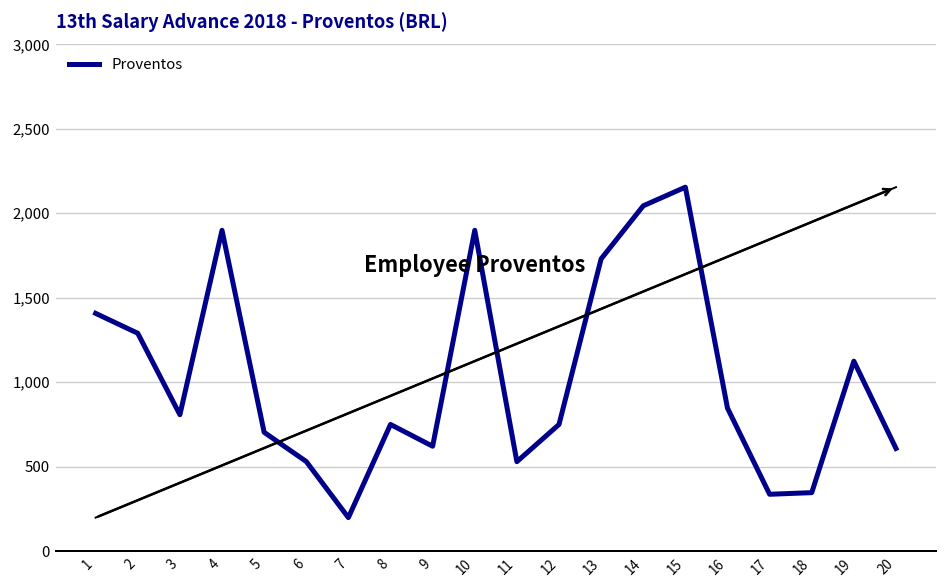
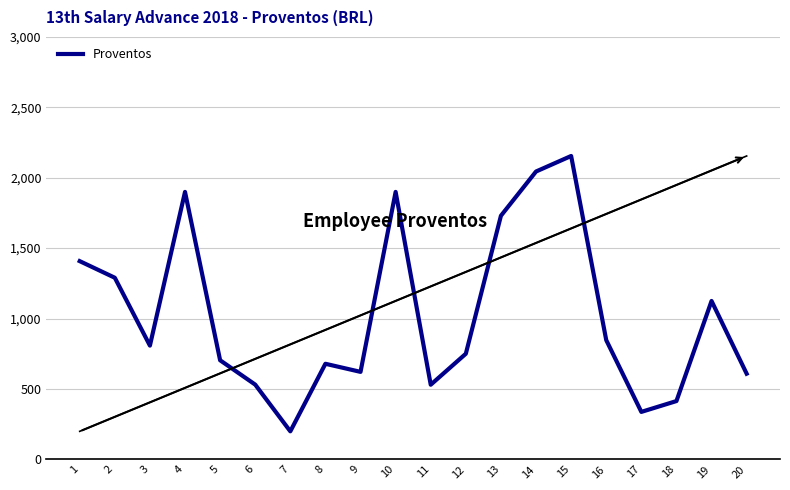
  {
    "Proventos": {
      "1": "1,410",
      "2": "1,290",
      "3": "810",
      "4": "1,900",
      "5": "700",
      "6": "530",
      "7": "200",
-     "8": "750",
+     "8": "680",
      "9": "620",
      "10": "1,900",
      "11": "530",
      "12": "750",
      "13": "1,730",
      "14": "2,040",
      "15": "2,150",
      "16": "850",
      "17": "340",
-     "18": "350",
+     "18": "410",
      "19": "1,120",
      "20": "610"
    }
  }
